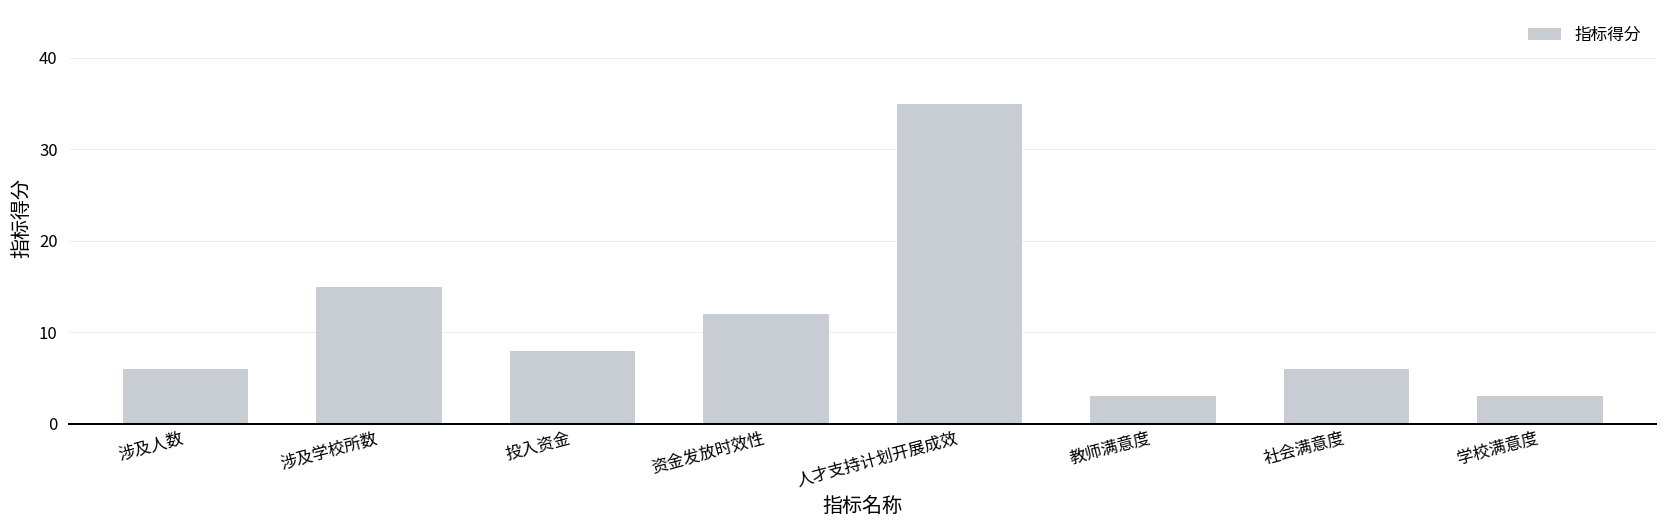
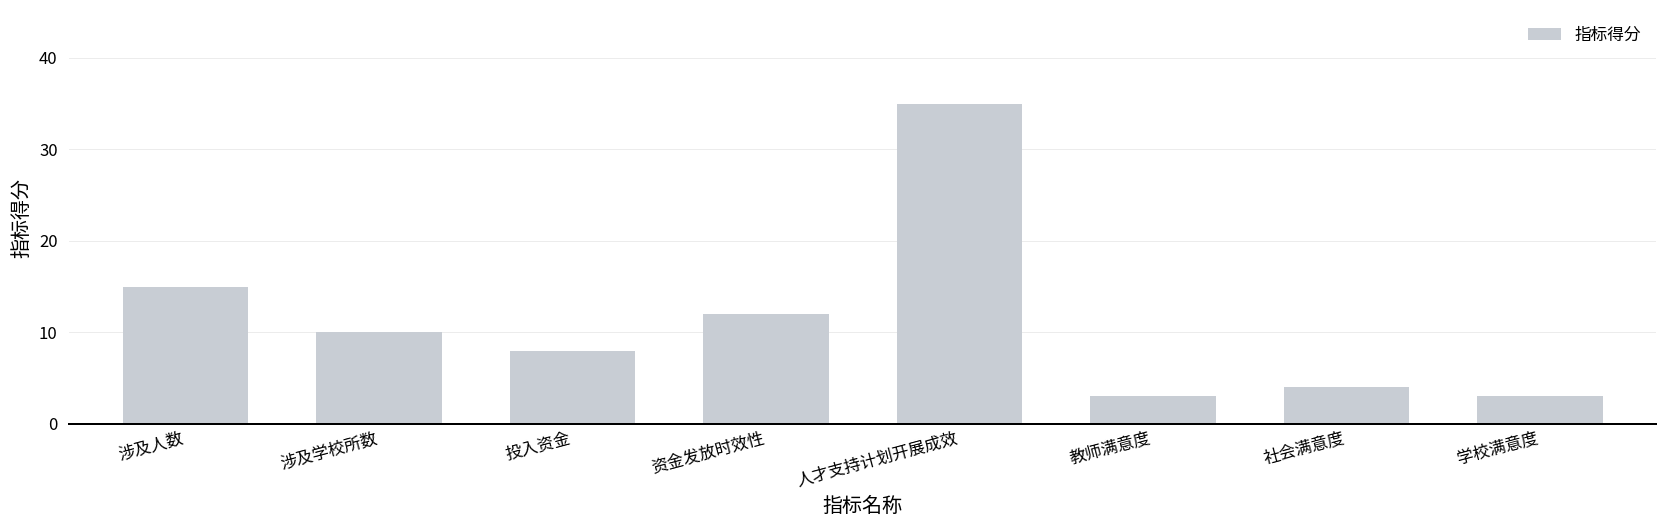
  {
-   "涉及人数": 6,
-   "涉及学校所数": 15,
+   "涉及人数": 15,
+   "涉及学校所数": 10,
    "投入资金": 8,
    "资金发放时效性": 12,
    "人才支持计划开展成效": 35,
    "教师满意度": 3,
-   "社会满意度": 6,
+   "社会满意度": 4,
    "学校满意度": 3
  }
